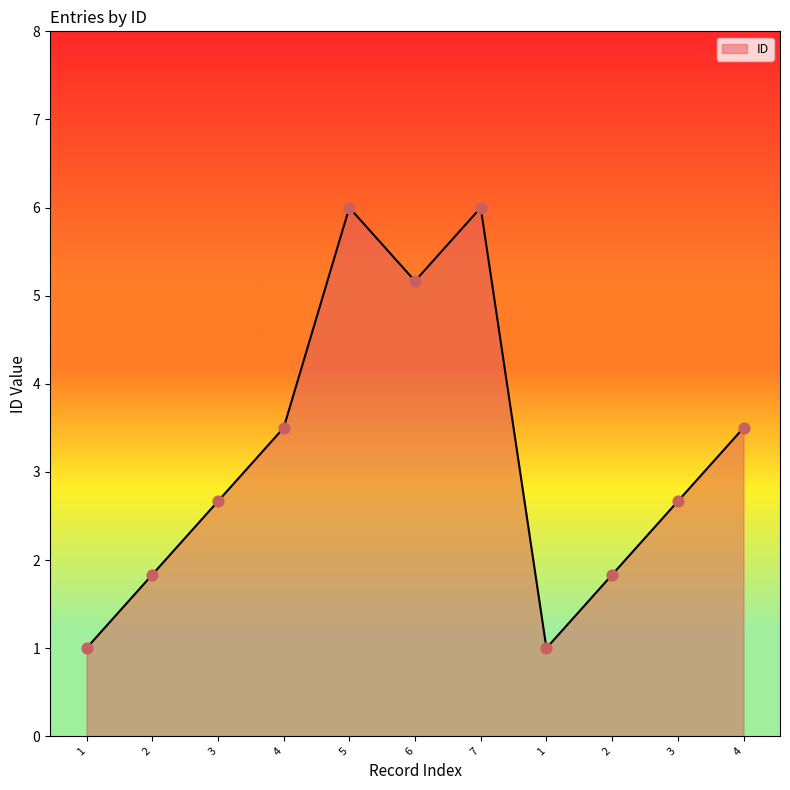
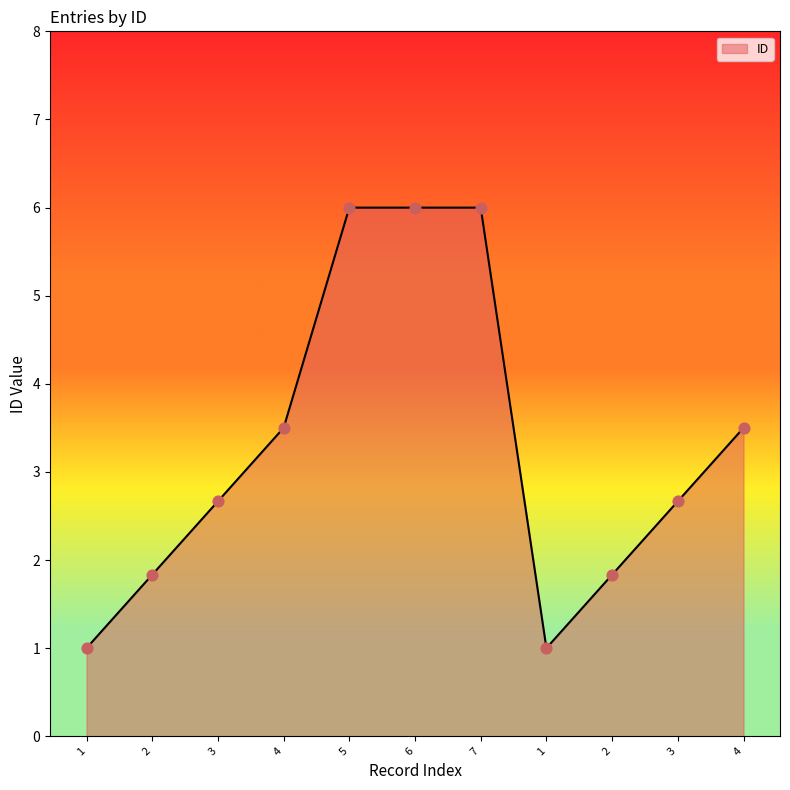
  {
    "5": 6.0,
-   "6": 5.2,
+   "6": 6.0,
    "7": 6.0
  }
